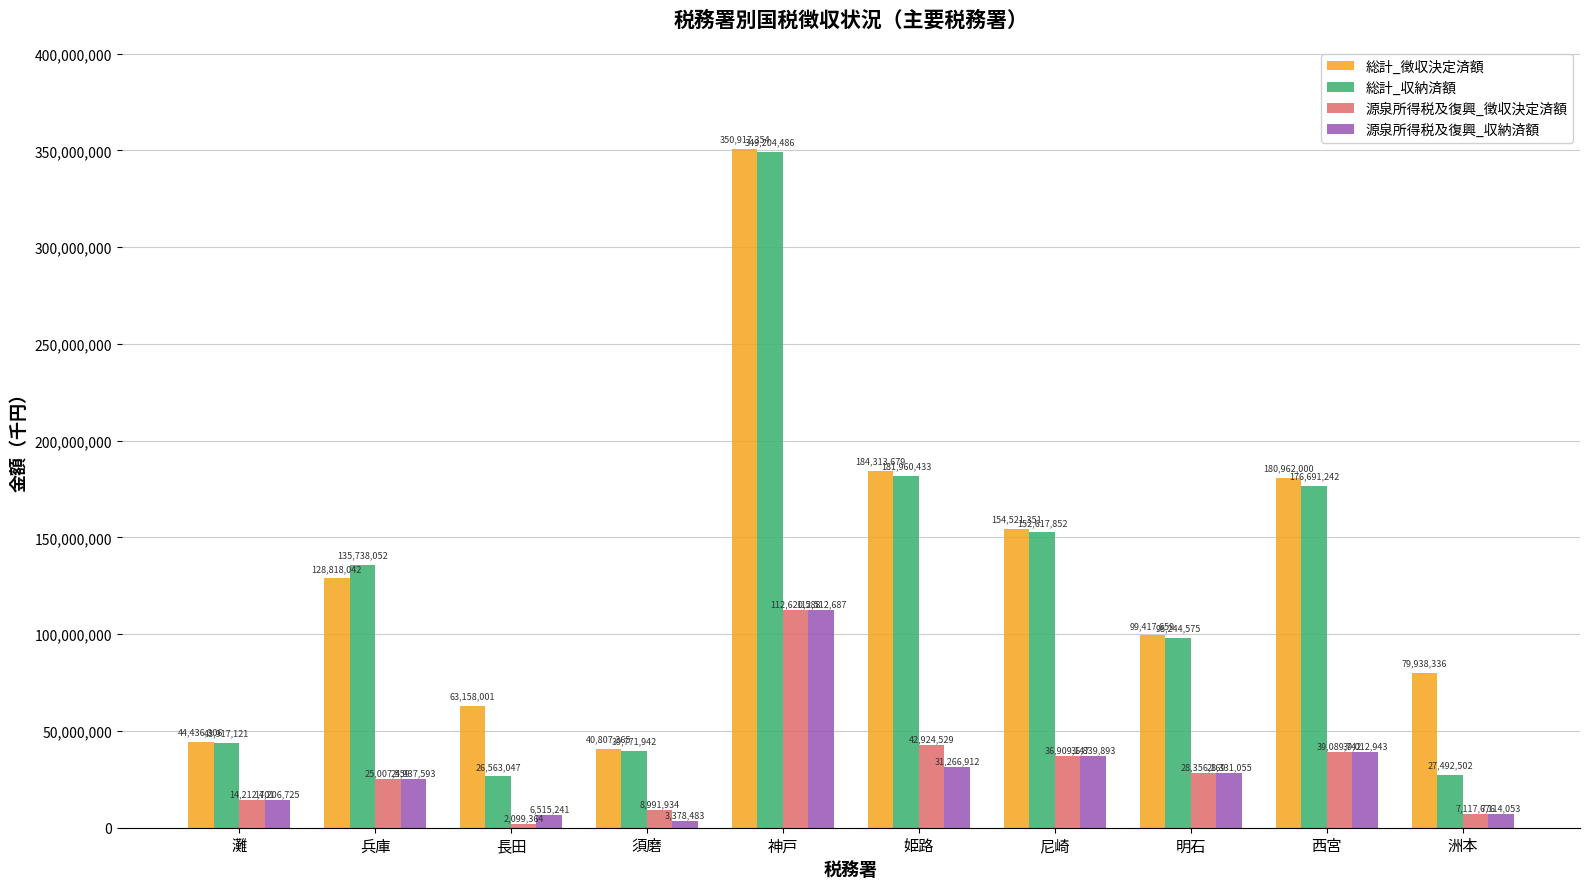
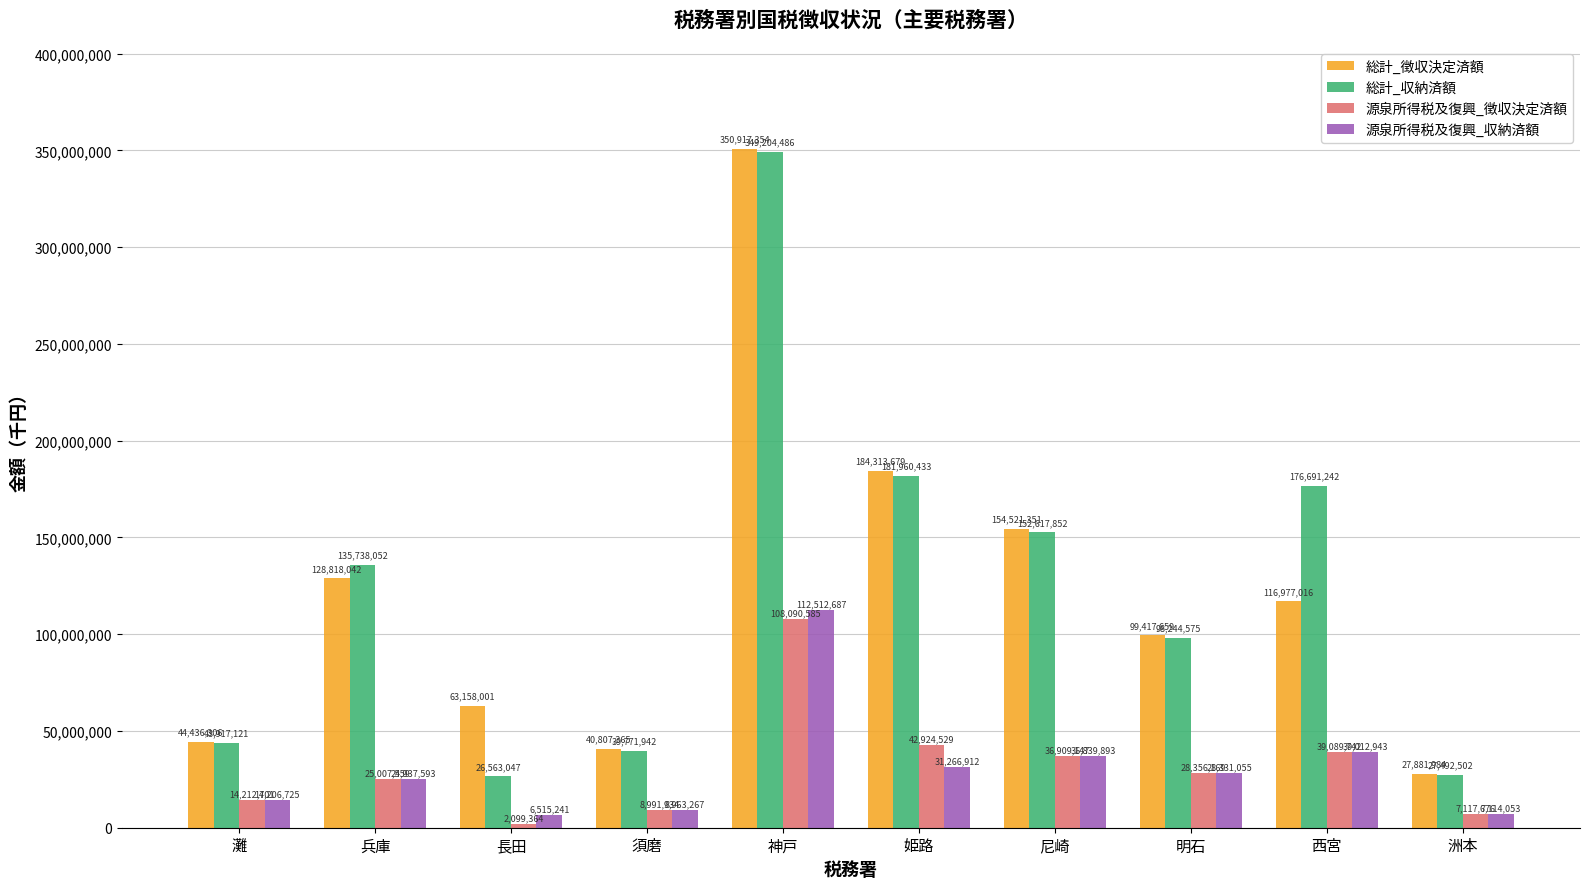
  {
    "総計_徴収決定済額": {
      "兵庫": "128,818,042",
      "長田": "63,158,001",
-     "西宮": "180,962,000",
-     "洲本": "79,938,336"
+     "西宮": "116,977,016",
+     "洲本": "27,881,984"
    },
    "総計_収納済額": {
      "兵庫": "135,738,052",
      "長田": "26,563,047",
      "西宮": "176,691,242"
    },
    "源泉所得税及復興_徴収決定済額": {
      "長田": "2,099,364",
-     "神戸": "112,620,588",
+     "神戸": "108,090,585",
      "姫路": "42,924,529"
    },
    "源泉所得税及復興_収納済額": {
      "長田": "6,515,241",
-     "須磨": "3,378,483",
+     "須磨": "8,963,267",
      "神戸": "112,512,687",
      "姫路": "31,266,912"
    }
  }
